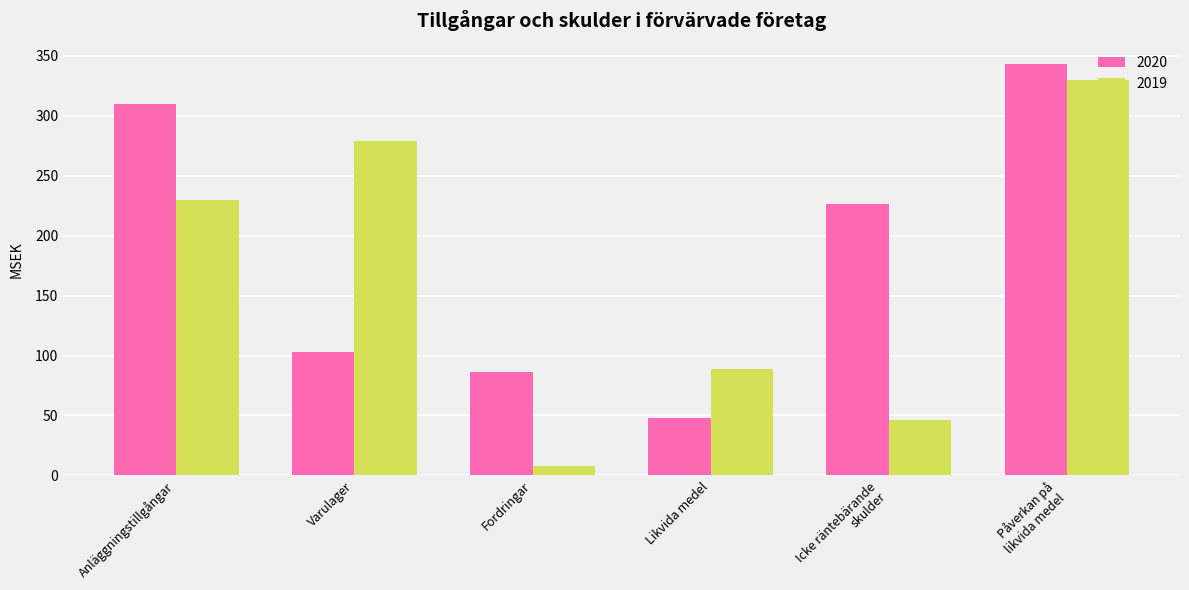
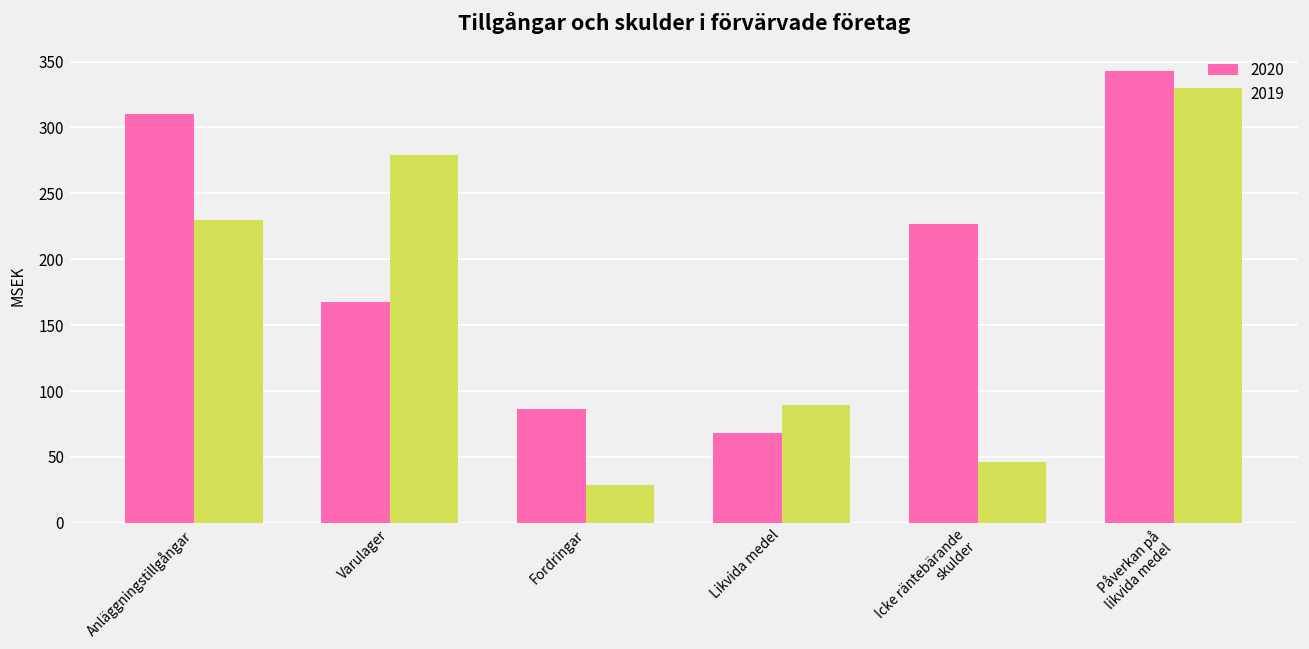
  {
    "2020": {
      "Anläggningstillgångar": 310,
-     "Varulager": 103,
+     "Varulager": 168,
      "Fordringar": 87,
-     "Likvida medel": 48,
+     "Likvida medel": 68,
      "Icke räntebärande skulder": 227,
      "Påverkan på likvida medel": 343
    },
    "2019": {
      "Anläggningstillgångar": 230,
      "Varulager": 279,
-     "Fordringar": 8,
+     "Fordringar": 29,
      "Likvida medel": 89,
      "Icke räntebärande skulder": 46,
      "Påverkan på likvida medel": 330
    }
  }
